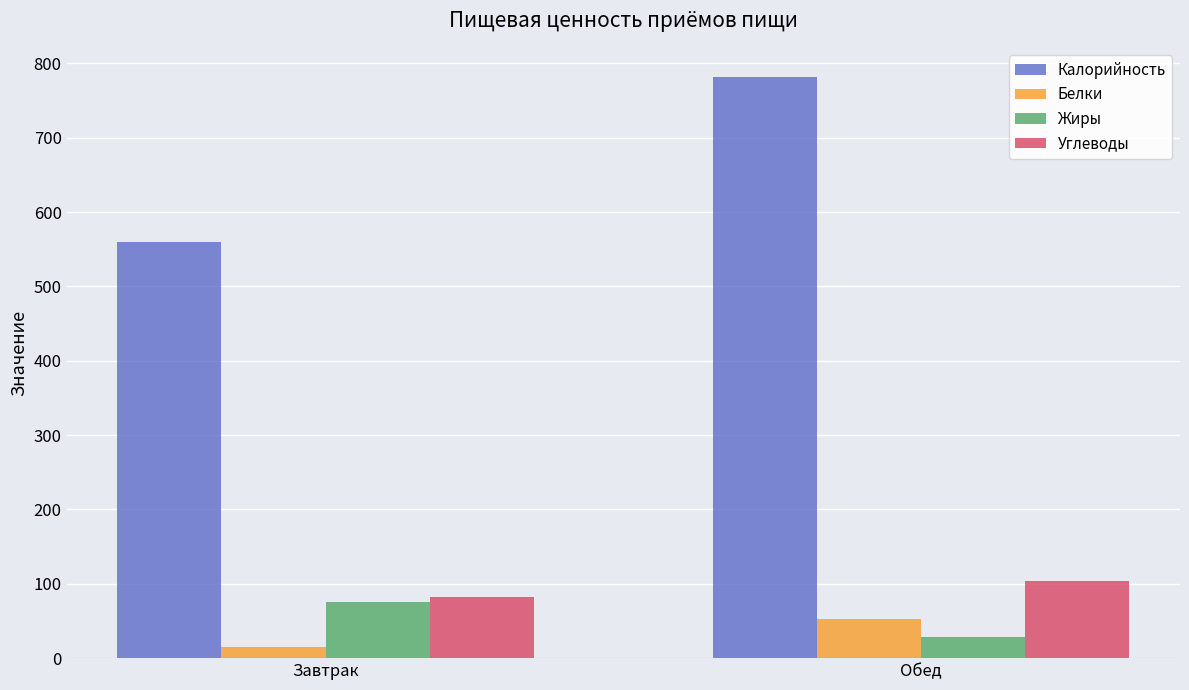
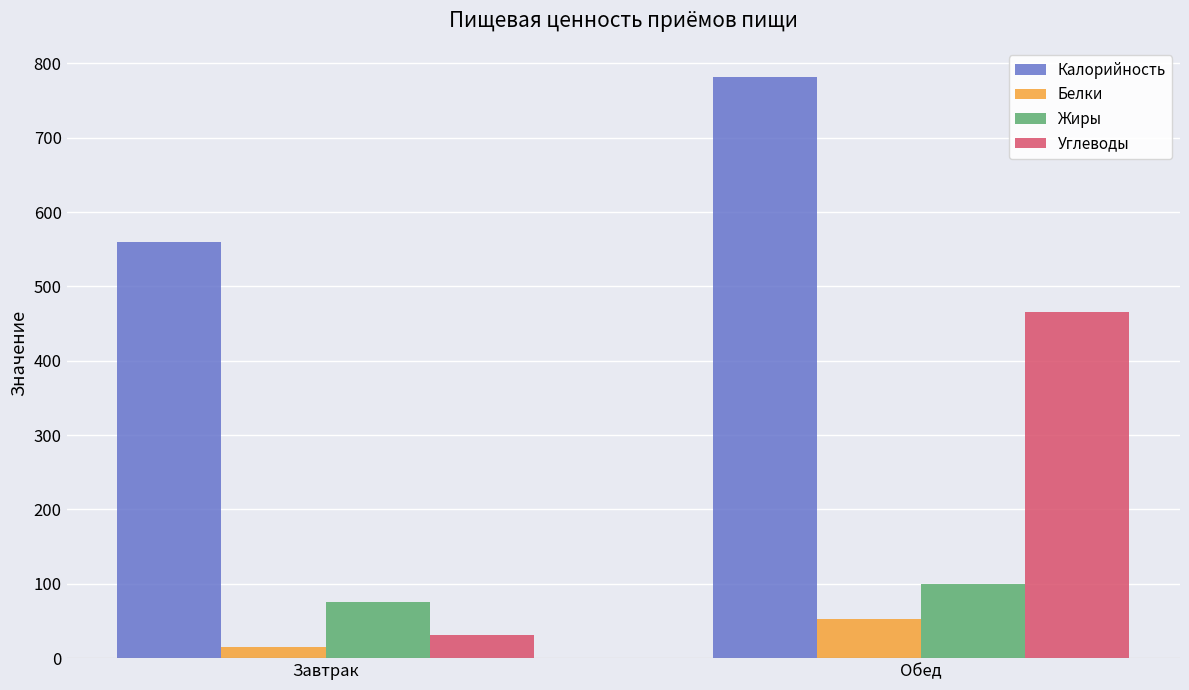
  {
    "Калорийность": {
      "Завтрак": 560,
      "Обед": 780
    },
    "Белки": {
      "Завтрак": 10,
      "Обед": 50
    },
    "Жиры": {
      "Завтрак": 80,
-     "Обед": 30
+     "Обед": 100
    },
    "Углеводы": {
-     "Завтрак": 80,
-     "Обед": 100
+     "Завтрак": 30,
+     "Обед": 470
    }
  }
